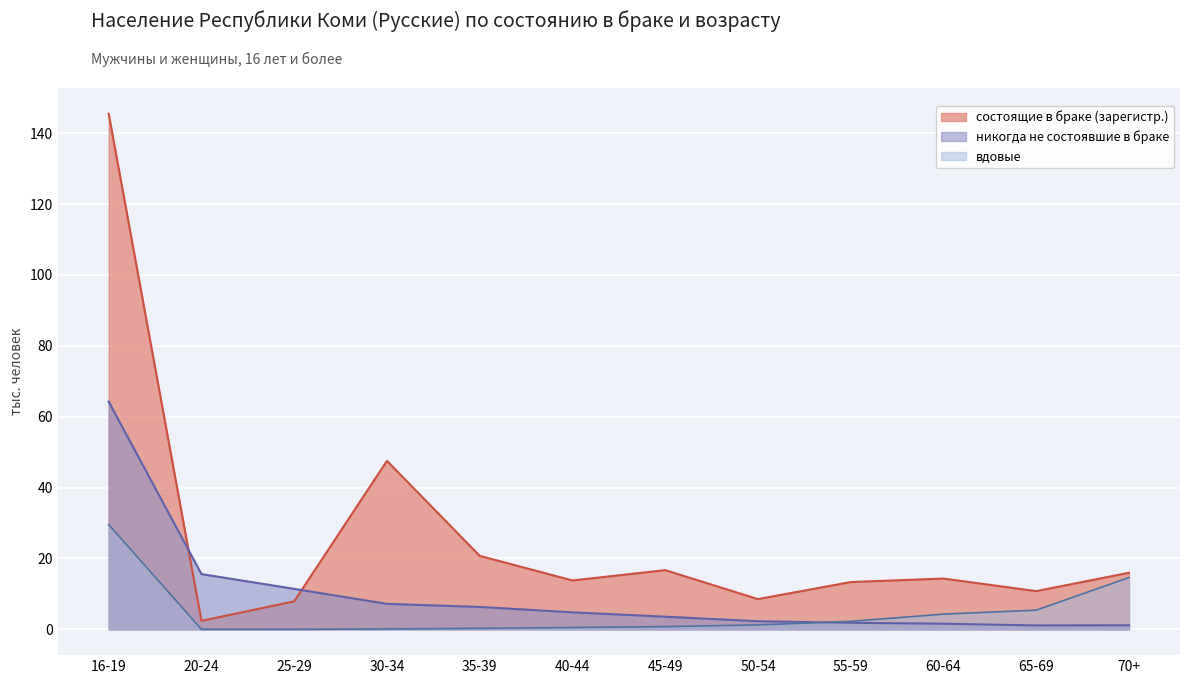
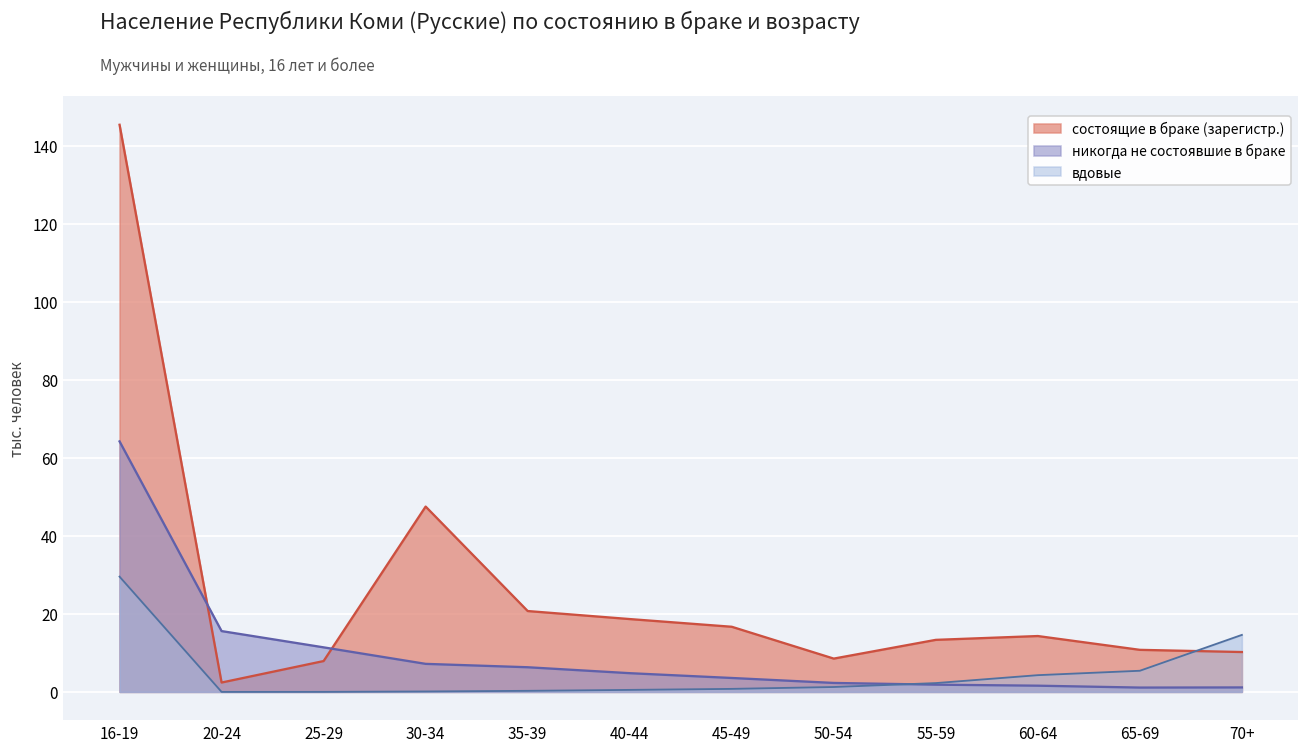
  {
    "состоящие в браке (зарегистр.)": {
      "16-19": 145,
      "20-24": 2,
      "25-29": 8,
      "30-34": 48,
      "35-39": 21,
-     "40-44": 14,
+     "40-44": 19,
      "45-49": 17,
      "50-54": 9,
      "55-59": 13,
      "60-64": 14,
      "65-69": 11,
-     "70+": 16
+     "70+": 10
    }
  }
